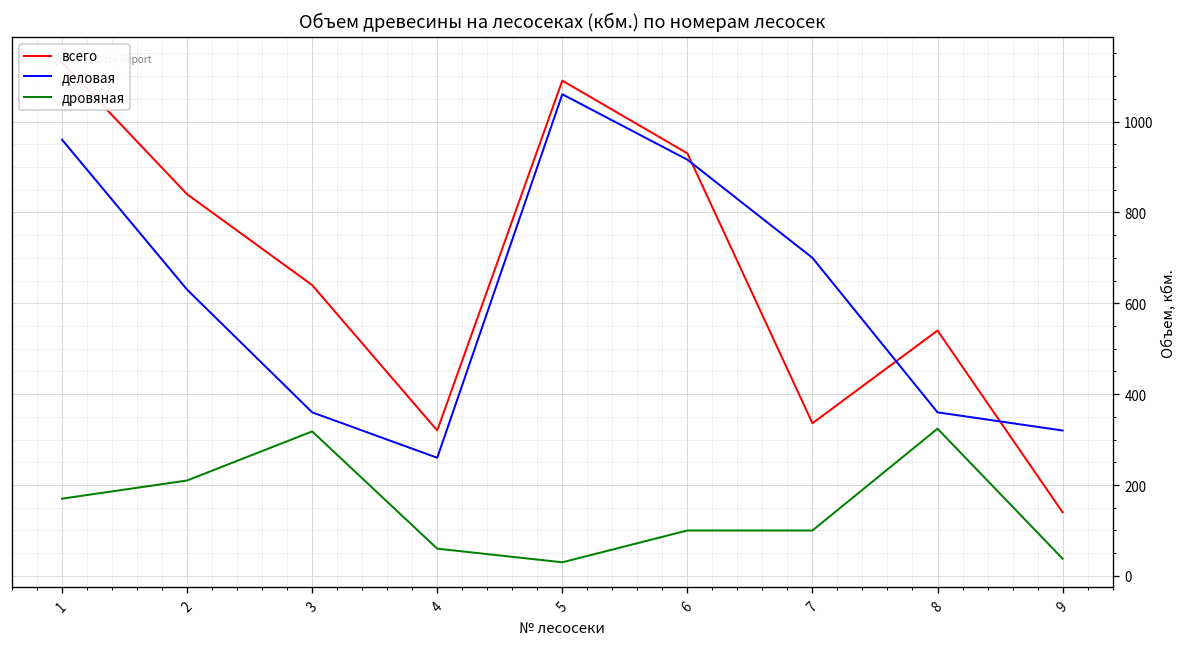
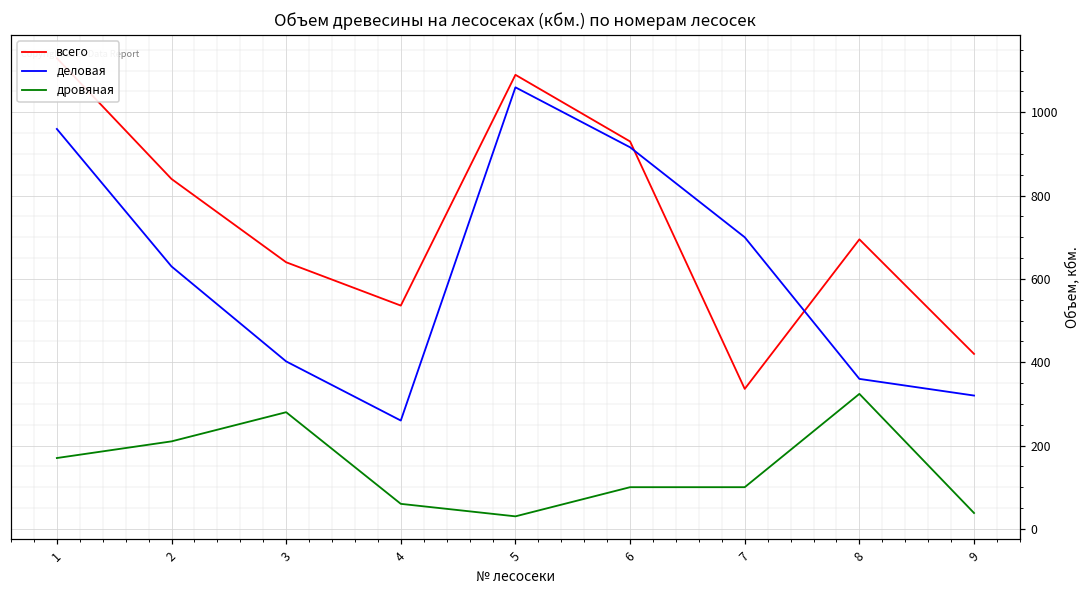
  {
    "всего": {
      "2": 840,
      "3": 640,
-     "4": 320,
+     "4": 540,
      "5": 1090,
      "6": 930,
      "7": 340,
-     "8": 540,
-     "9": 140
+     "8": 700,
+     "9": 420
    },
    "деловая": {
      "1": 960,
      "2": 630,
-     "3": 360,
+     "3": 400,
      "4": 260,
      "5": 1060,
      "6": 920,
      "7": 700,
      "8": 360,
      "9": 320
    },
    "дровяная": {
      "1": 170,
      "2": 210,
-     "3": 320,
+     "3": 280,
      "4": 60,
      "5": 30,
      "6": 100,
      "7": 100,
      "8": 320,
      "9": 40
    }
  }
